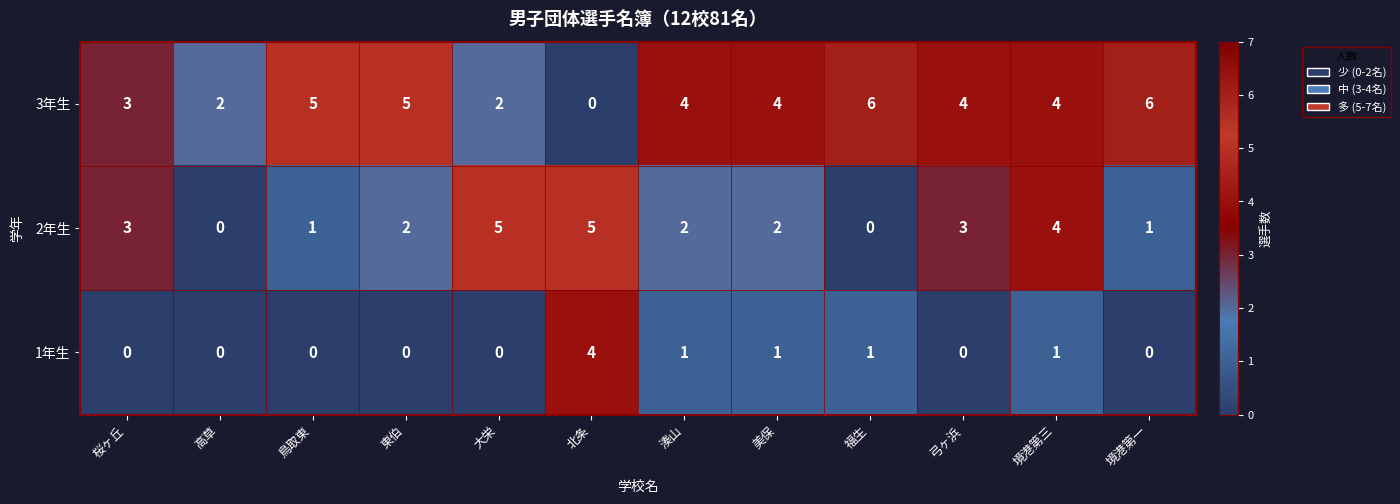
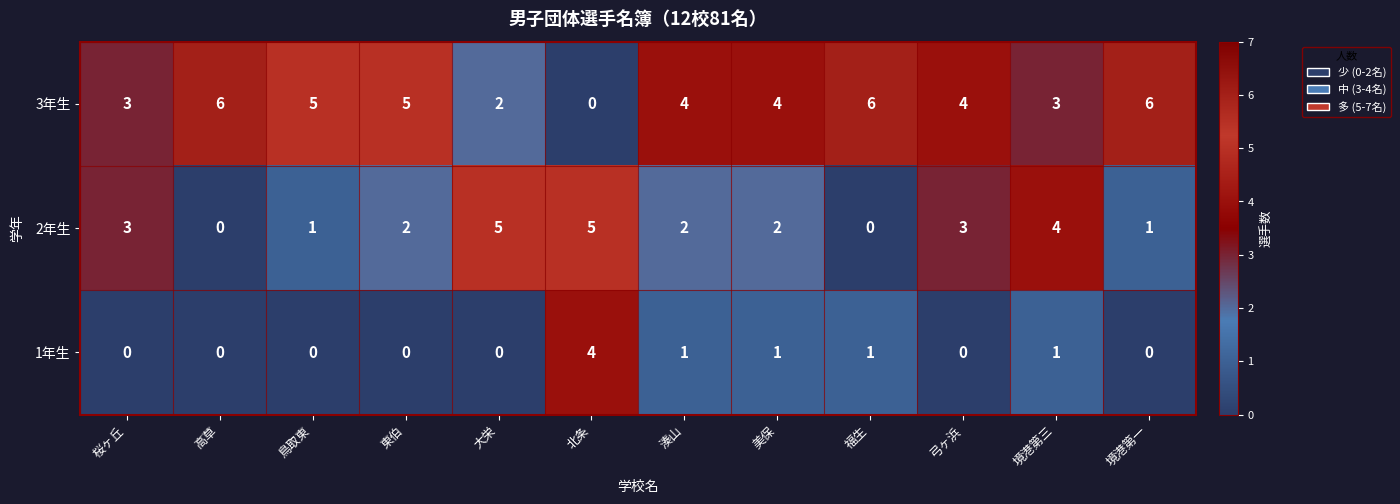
  {
    "3年生": {
      "桜ヶ丘": 3,
-     "高草": 2,
+     "高草": 6,
      "鳥取東": 5,
      "東伯": 5,
      "大栄": 2,
      "北条": 0,
      "湊山": 4,
      "美保": 4,
      "福生": 6,
      "弓ヶ浜": 4,
-     "境港第三": 4,
+     "境港第三": 3,
      "境港第一": 6
    },
    "2年生": {
      "桜ヶ丘": 3,
      "高草": 0,
      "鳥取東": 1,
      "東伯": 2,
      "大栄": 5,
      "北条": 5,
      "湊山": 2,
      "美保": 2,
      "福生": 0,
      "弓ヶ浜": 3,
      "境港第三": 4,
      "境港第一": 1
    },
    "1年生": {
      "桜ヶ丘": 0,
      "高草": 0,
      "鳥取東": 0,
      "東伯": 0,
      "大栄": 0,
      "北条": 4,
      "湊山": 1,
      "美保": 1,
      "福生": 1,
      "弓ヶ浜": 0,
      "境港第三": 1,
      "境港第一": 0
    }
  }
